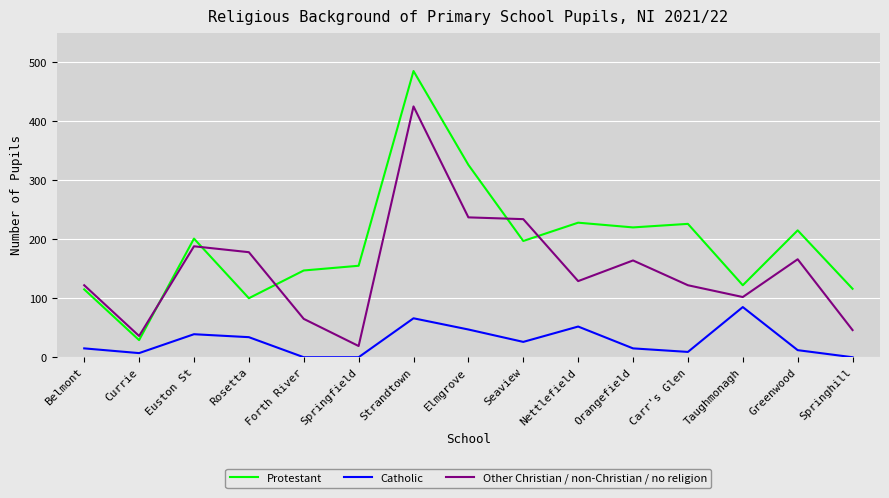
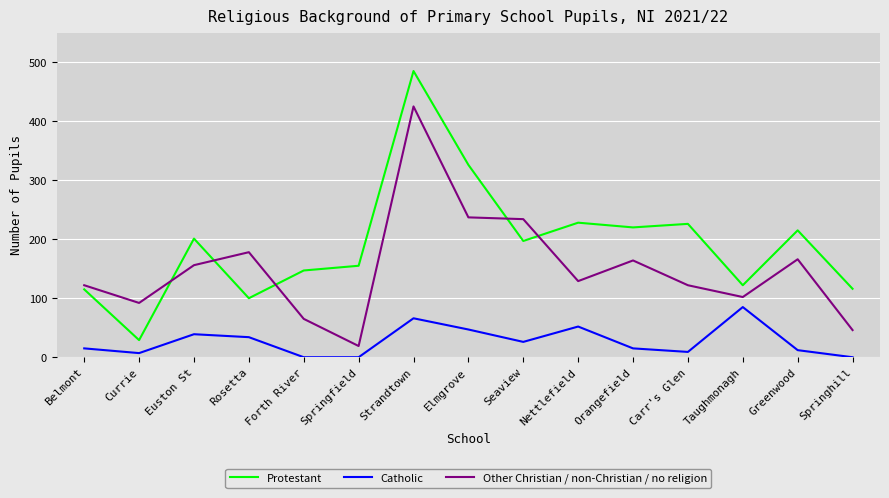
  {
    "Protestant": {
      "Belmont": 120,
      "Currie": 30,
      "Euston St": 200,
      "Rosetta": 100,
      "Forth River": 150,
      "Springfield": 160,
      "Strandtown": 490,
      "Elmgrove": 330,
      "Seaview": 200,
      "Nettlefield": 230,
      "Orangefield": 220,
      "Carr's Glen": 230,
      "Taughmonagh": 120,
      "Greenwood": 220,
      "Springhill": 120
    },
    "Catholic": {
      "Belmont": 20,
      "Currie": 10,
      "Euston St": 40,
      "Rosetta": 30,
      "Forth River": 0,
      "Springfield": 0,
      "Strandtown": 70,
      "Elmgrove": 50,
      "Seaview": 30,
      "Nettlefield": 50,
      "Orangefield": 20,
      "Carr's Glen": 10,
      "Taughmonagh": 90,
      "Greenwood": 10,
      "Springhill": 0
    },
    "Other Christian / non-Christian / no religion": {
      "Belmont": 120,
-     "Currie": 40,
-     "Euston St": 190,
+     "Currie": 90,
+     "Euston St": 160,
      "Rosetta": 180,
      "Forth River": 70,
      "Springfield": 20,
      "Strandtown": 430,
      "Elmgrove": 240,
      "Seaview": 230,
      "Nettlefield": 130,
      "Orangefield": 160,
      "Carr's Glen": 120,
      "Taughmonagh": 100,
      "Greenwood": 170,
      "Springhill": 50
    }
  }
